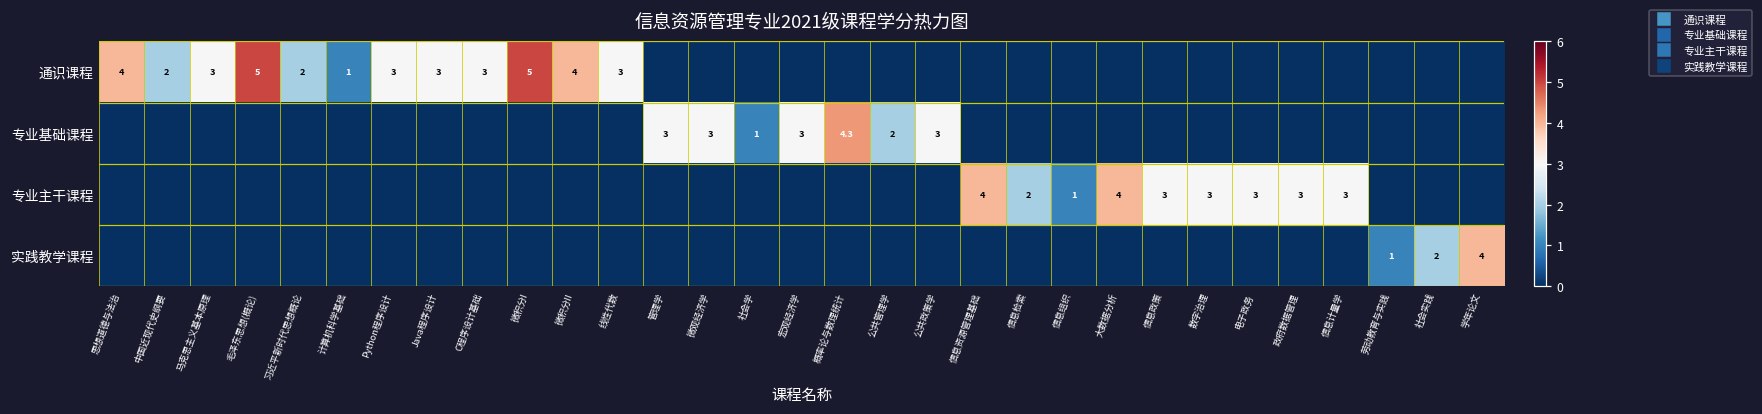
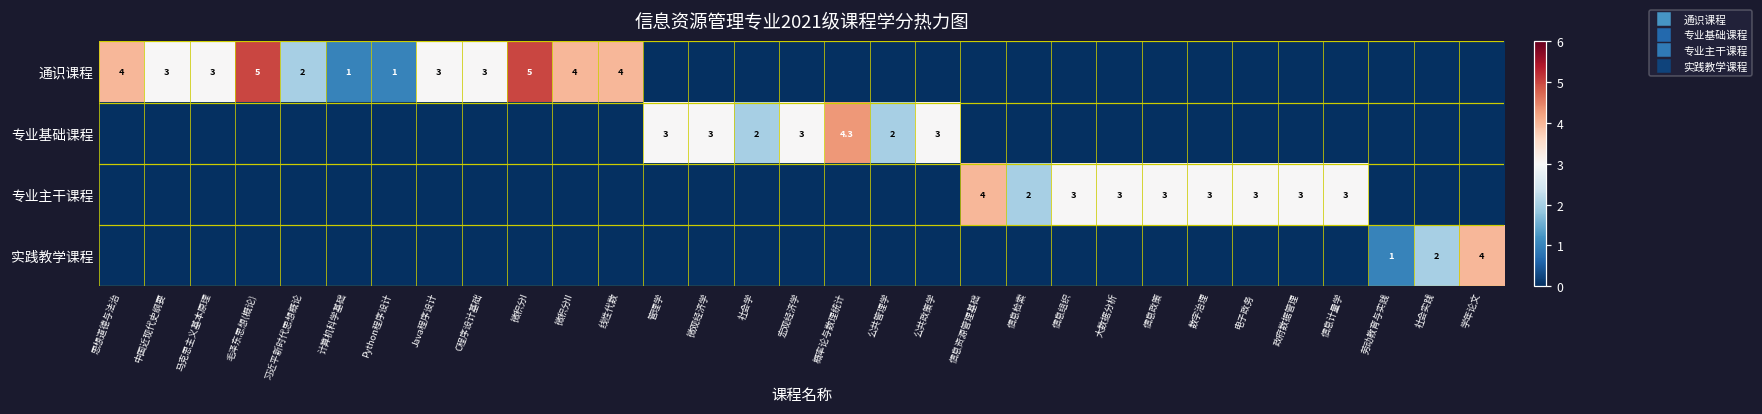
  {
    "通识课程": {
      "思想道德与法治": 4,
-     "中国近现代史纲要": 2,
+     "中国近现代史纲要": 3,
      "马克思主义基本原理": 3,
      "毛泽东思想(概论)": 5,
      "习近平新时代思想概论": 2,
      "计算机科学基础": 1,
-     "Python程序设计": 3,
+     "Python程序设计": 1,
      "Java程序设计": 3,
      "C程序设计基础": 3,
      "微积分I": 5,
      "微积分II": 4,
-     "线性代数": 3
+     "线性代数": 4
    },
    "专业基础课程": {
      "管理学": 3,
      "微观经济学": 3,
-     "社会学": 1,
+     "社会学": 2,
      "宏观经济学": 3,
      "概率论与数理统计": 4.3,
      "公共管理学": 2,
      "公共政策学": 3
    },
    "专业主干课程": {
      "信息资源管理基础": 4,
      "信息检索": 2,
-     "信息组织": 1,
-     "大数据分析": 4,
+     "信息组织": 3,
+     "大数据分析": 3,
      "信息政策": 3,
      "数字治理": 3,
      "电子政务": 3,
      "政府数据管理": 3,
      "信息计量学": 3
    },
    "实践教学课程": {
      "劳动教育与实践": 1,
      "社会实践": 2,
      "学年论文": 4
    }
  }
